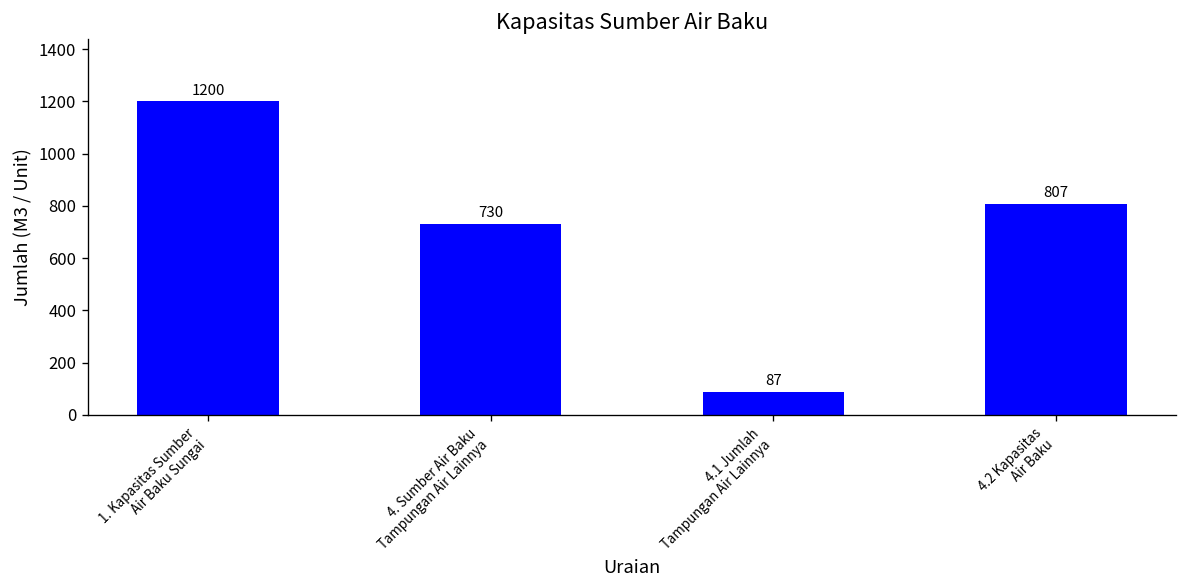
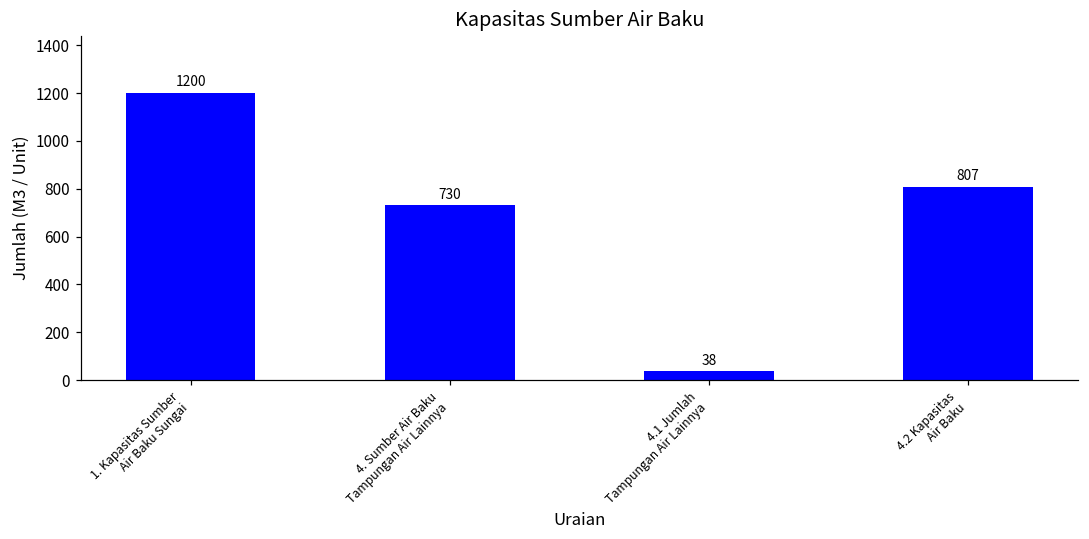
  {
    "1. Kapasitas Sumber Air Baku Sungai": 1200,
    "4. Sumber Air Baku Tampungan Air Lainnya": 730,
-   "4.1 Jumlah Tampungan Air Lainnya": 87,
+   "4.1 Jumlah Tampungan Air Lainnya": 38,
    "4.2 Kapasitas Air Baku": 807
  }
